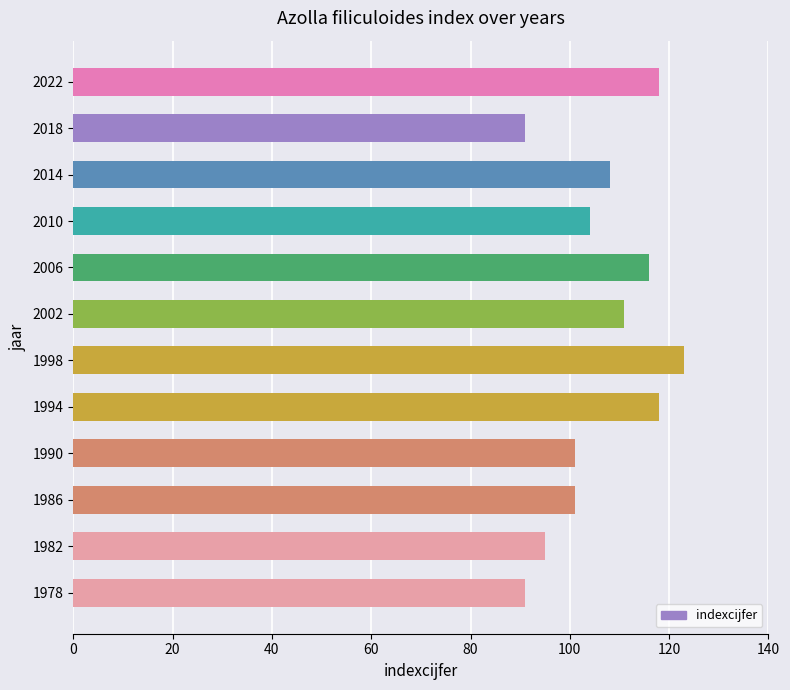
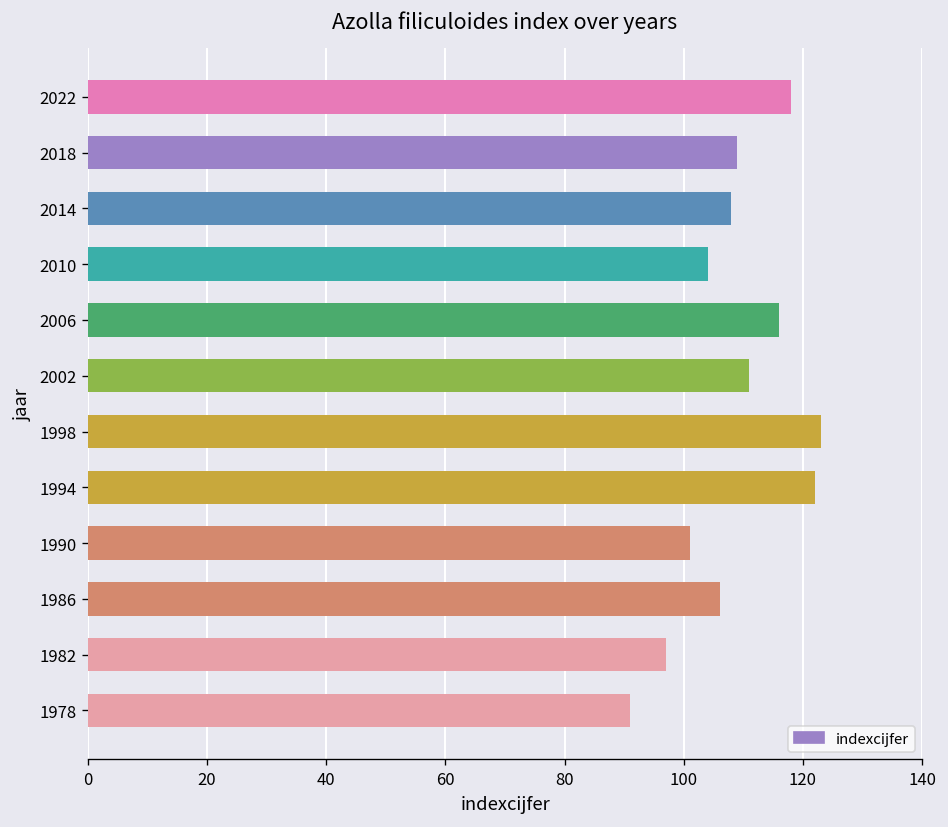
  {
    "2022": 118,
-   "2018": 91,
+   "2018": 109,
    "2014": 108,
    "2010": 104,
    "2006": 116,
    "2002": 111,
    "1998": 123,
-   "1994": 118,
+   "1994": 122,
    "1990": 101,
-   "1986": 101,
-   "1982": 95,
+   "1986": 106,
+   "1982": 97,
    "1978": 91
  }
